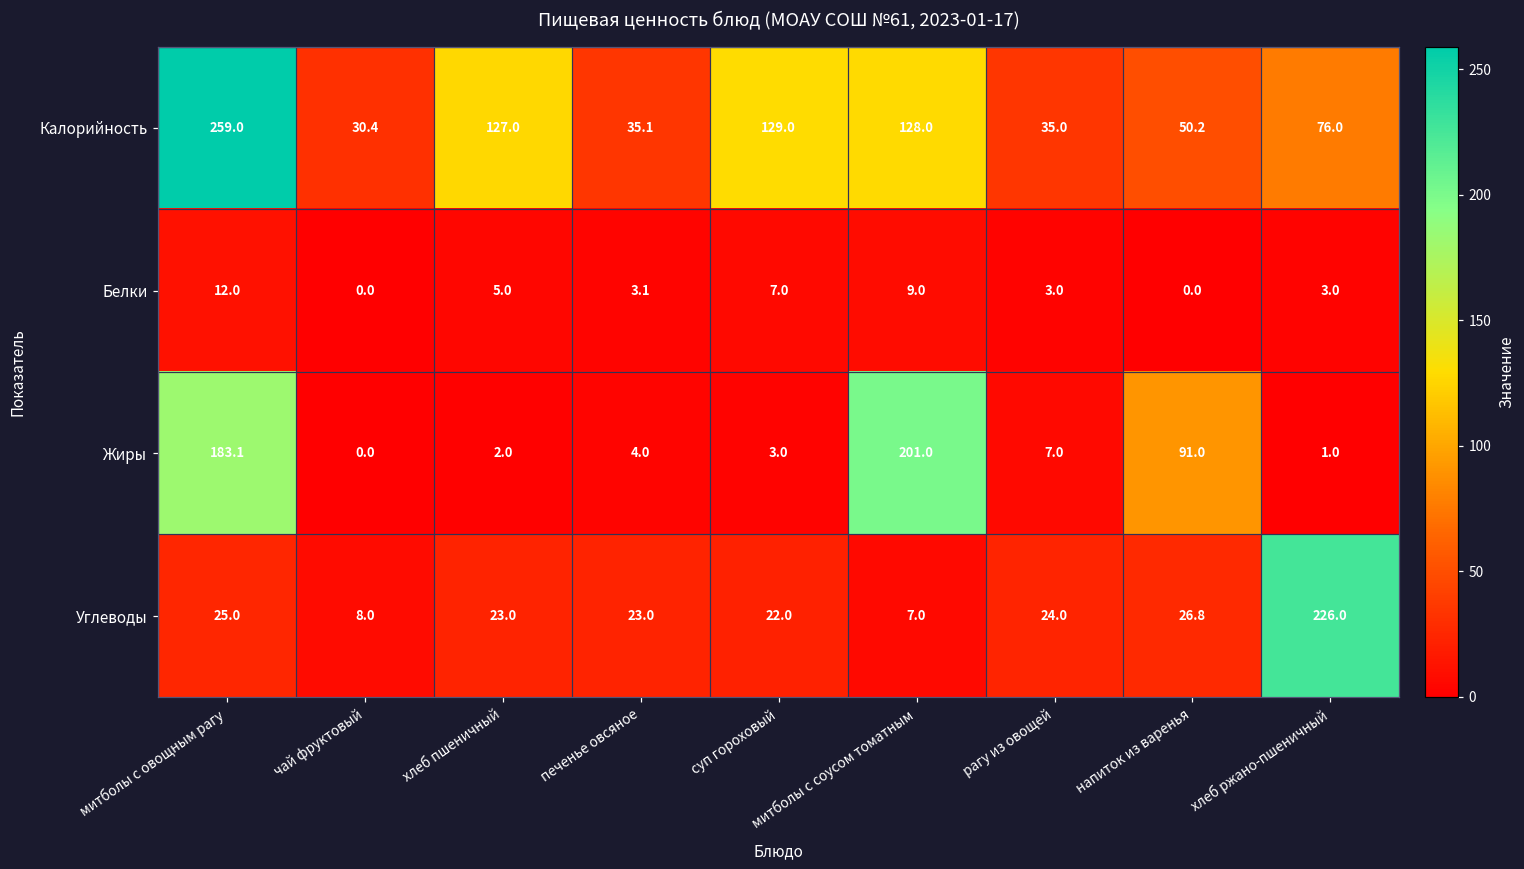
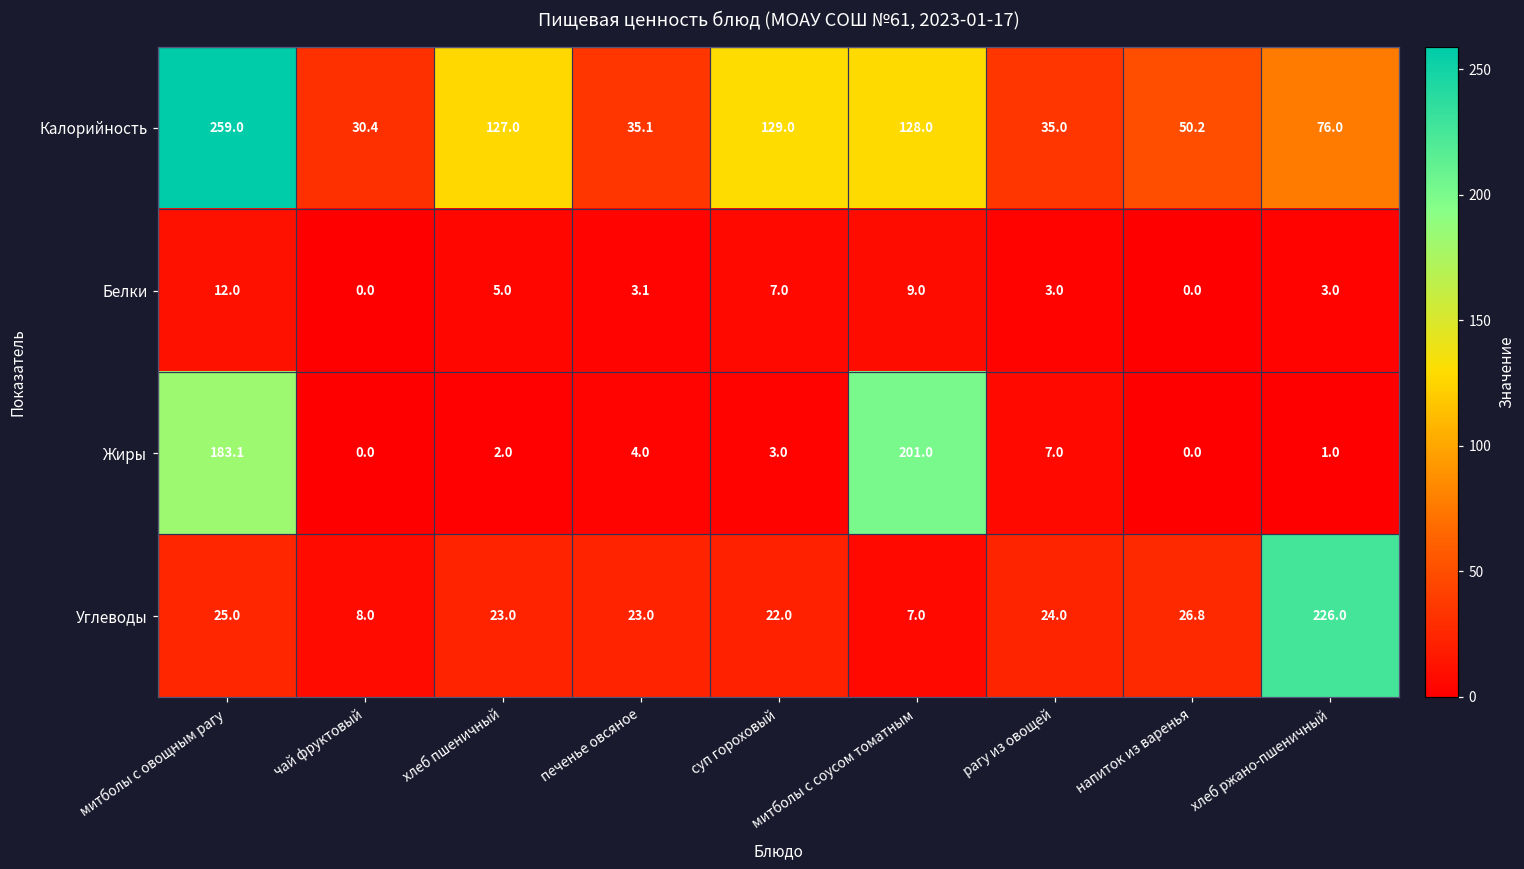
  {
    "Калорийность": {
      "митболы с овощным рагу": 259.0,
      "чай фруктовый": 30.4,
      "хлеб пшеничный": 127.0,
      "печенье овсяное": 35.1,
      "суп гороховый": 129.0,
      "митболы с соусом томатным": 128.0,
      "рагу из овощей": 35.0,
      "напиток из варенья": 50.2,
      "хлеб ржано-пшеничный": 76.0
    },
    "Белки": {
      "митболы с овощным рагу": 12.0,
      "чай фруктовый": 0.0,
      "хлеб пшеничный": 5.0,
      "печенье овсяное": 3.1,
      "суп гороховый": 7.0,
      "митболы с соусом томатным": 9.0,
      "рагу из овощей": 3.0,
      "напиток из варенья": 0.0,
      "хлеб ржано-пшеничный": 3.0
    },
    "Жиры": {
      "митболы с овощным рагу": 183.1,
      "чай фруктовый": 0.0,
      "хлеб пшеничный": 2.0,
      "печенье овсяное": 4.0,
      "суп гороховый": 3.0,
      "митболы с соусом томатным": 201.0,
      "рагу из овощей": 7.0,
-     "напиток из варенья": 91.0,
+     "напиток из варенья": 0.0,
      "хлеб ржано-пшеничный": 1.0
    },
    "Углеводы": {
      "митболы с овощным рагу": 25.0,
      "чай фруктовый": 8.0,
      "хлеб пшеничный": 23.0,
      "печенье овсяное": 23.0,
      "суп гороховый": 22.0,
      "митболы с соусом томатным": 7.0,
      "рагу из овощей": 24.0,
      "напиток из варенья": 26.8,
      "хлеб ржано-пшеничный": 226.0
    }
  }
